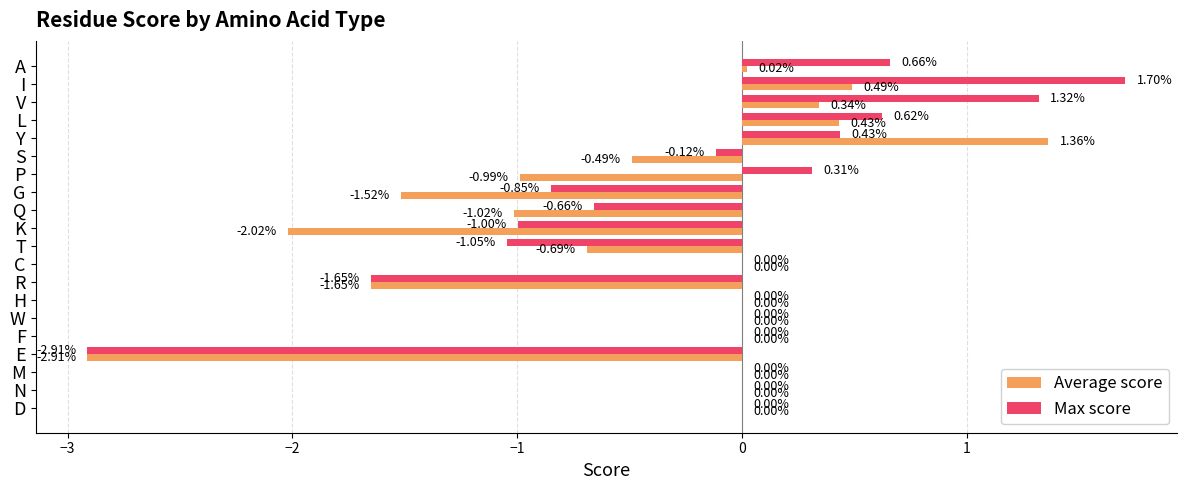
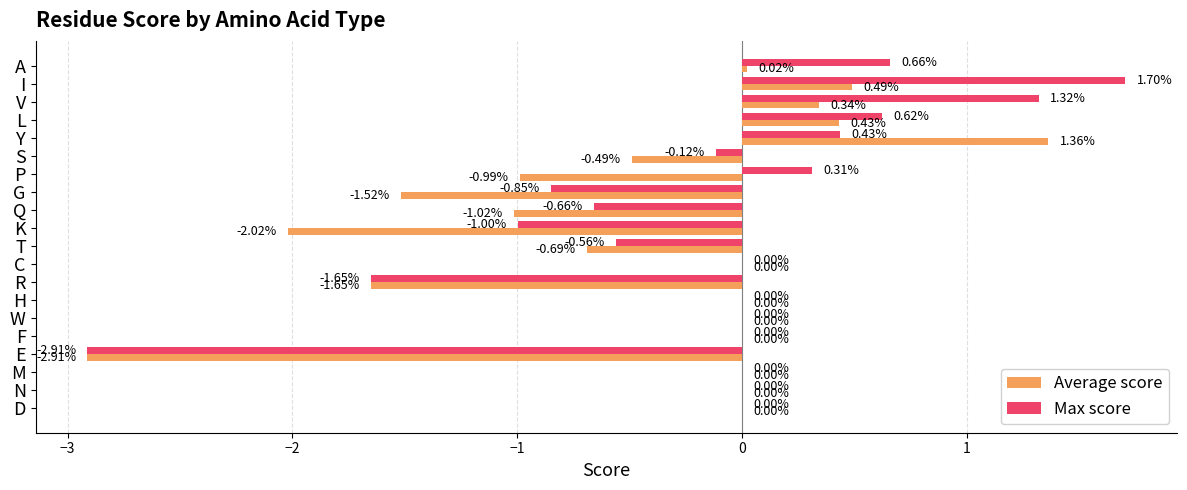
  {
    "Average score": {
      "A": "0.02%",
      "I": "0.49%",
      "V": "0.34%",
      "L": "0.43%",
      "Y": "1.36%",
      "S": "-0.49%",
      "P": "-0.99%",
      "G": "-1.52%",
      "Q": "-1.02%",
      "K": "-2.02%",
      "T": "-0.69%"
    },
    "Max score": {
      "A": "0.66%",
      "I": "1.70%",
      "V": "1.32%",
      "L": "0.62%",
      "Y": "0.43%",
      "S": "-0.12%",
      "P": "0.31%",
      "G": "-0.85%",
      "Q": "-0.66%",
      "K": "-1.00%",
-     "T": "-1.05%"
+     "T": "-0.56%"
    }
  }
